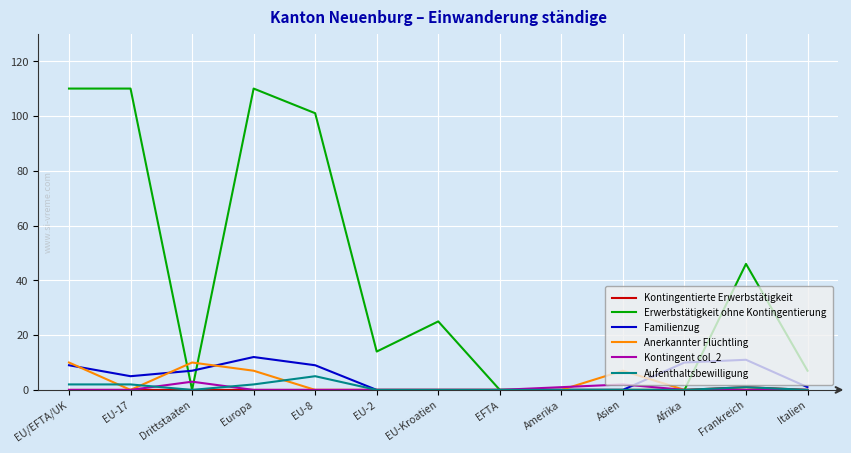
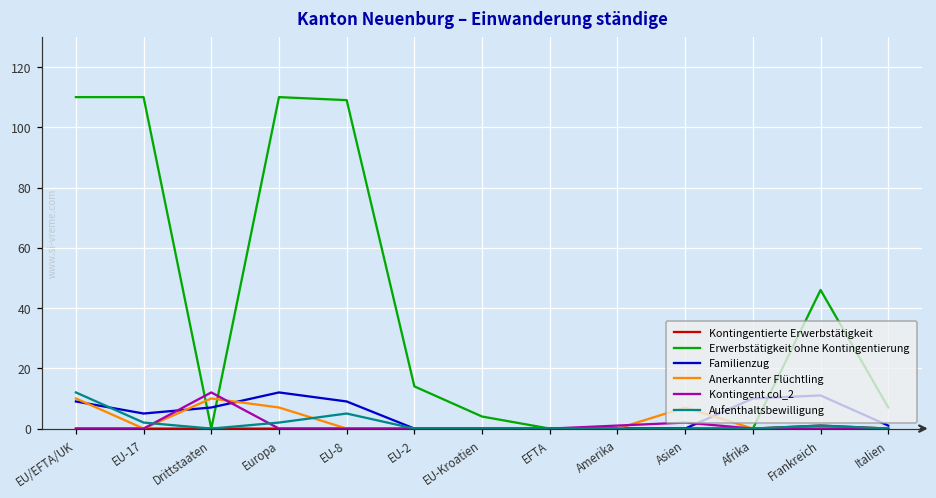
  {
    "Erwerbstätigkeit ohne Kontingentierung": {
      "EU/EFTA/UK": 110,
      "EU-17": 110,
      "Europa": 110,
-     "EU-8": 101,
+     "EU-8": 109,
      "EU-2": 14,
-     "EU-Kroatien": 25,
+     "EU-Kroatien": 4,
      "Frankreich": 46
    },
    "Familienzug": {
      "EU/EFTA/UK": 9,
      "EU-17": 5,
      "Drittstaaten": 7,
      "Europa": 12,
      "EU-8": 9,
      "Italien": 1
    },
    "Anerkannter Flüchtling": {
      "EU/EFTA/UK": 10,
      "Drittstaaten": 10,
      "Europa": 7
    },
    "Kontingent col_2": {
-     "Drittstaaten": 3,
+     "Drittstaaten": 12,
      "Amerika": 1
    },
    "Aufenthaltsbewilligung": {
-     "EU/EFTA/UK": 2,
+     "EU/EFTA/UK": 12,
      "EU-17": 2,
      "Europa": 2,
      "EU-8": 5
    }
  }
